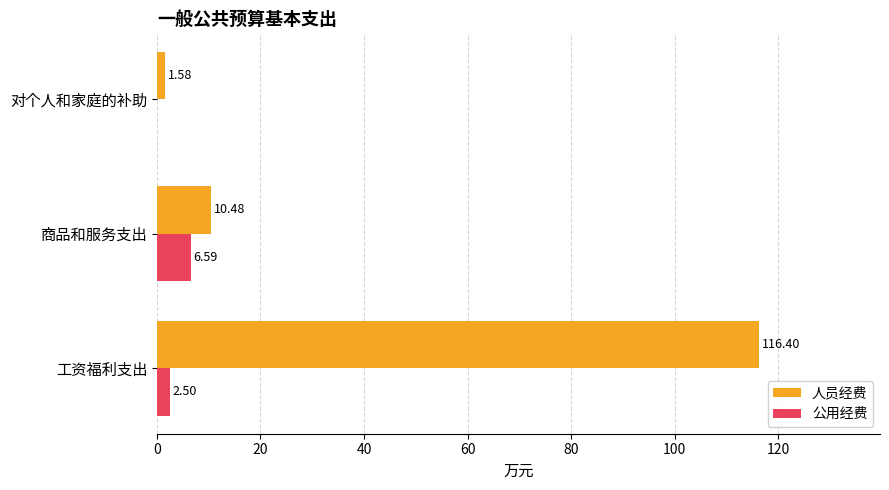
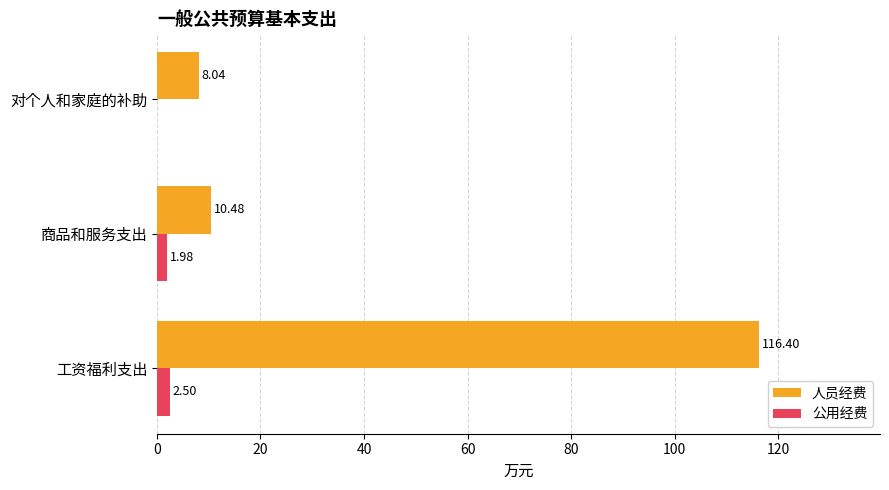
  {
    "人员经费": {
-     "对个人和家庭的补助": 1.58,
+     "对个人和家庭的补助": 8.04,
      "商品和服务支出": 10.48,
      "工资福利支出": 116.40
    },
    "公用经费": {
-     "商品和服务支出": 6.59,
+     "商品和服务支出": 1.98,
      "工资福利支出": 2.50
    }
  }
